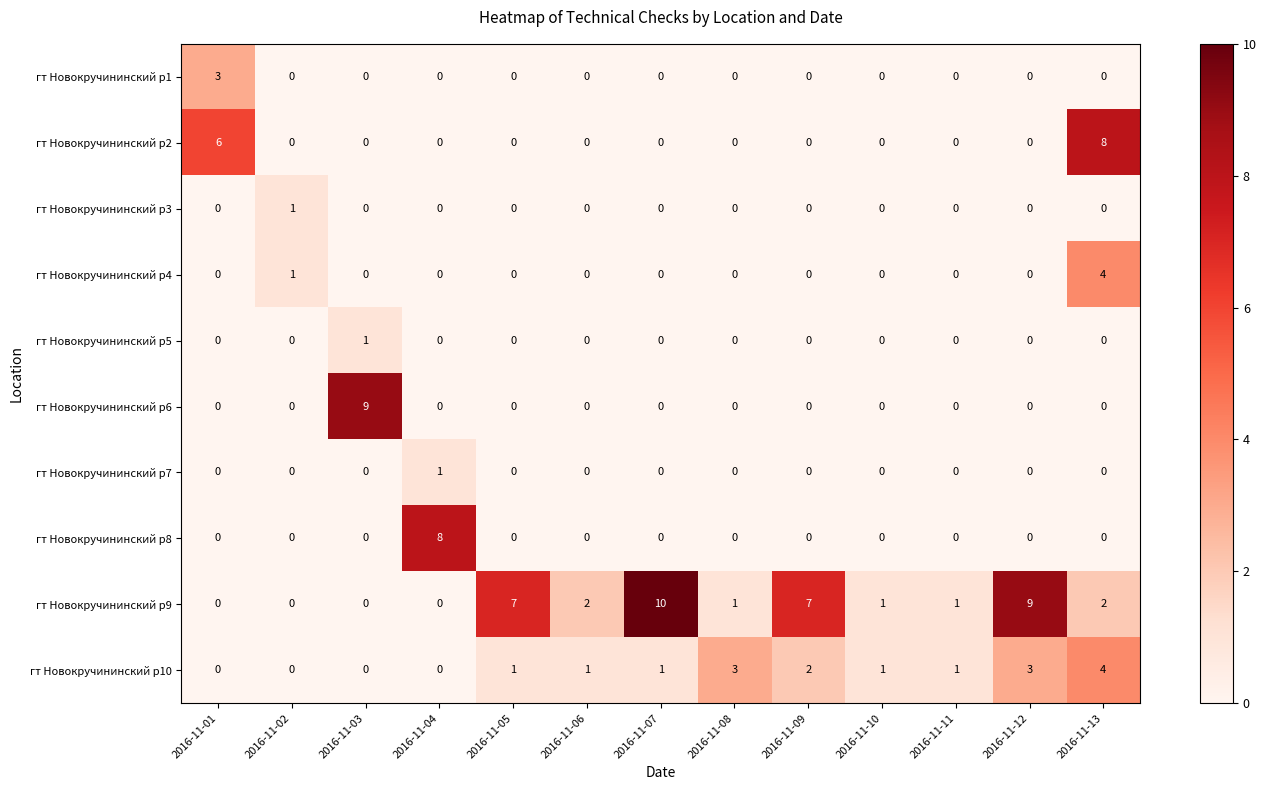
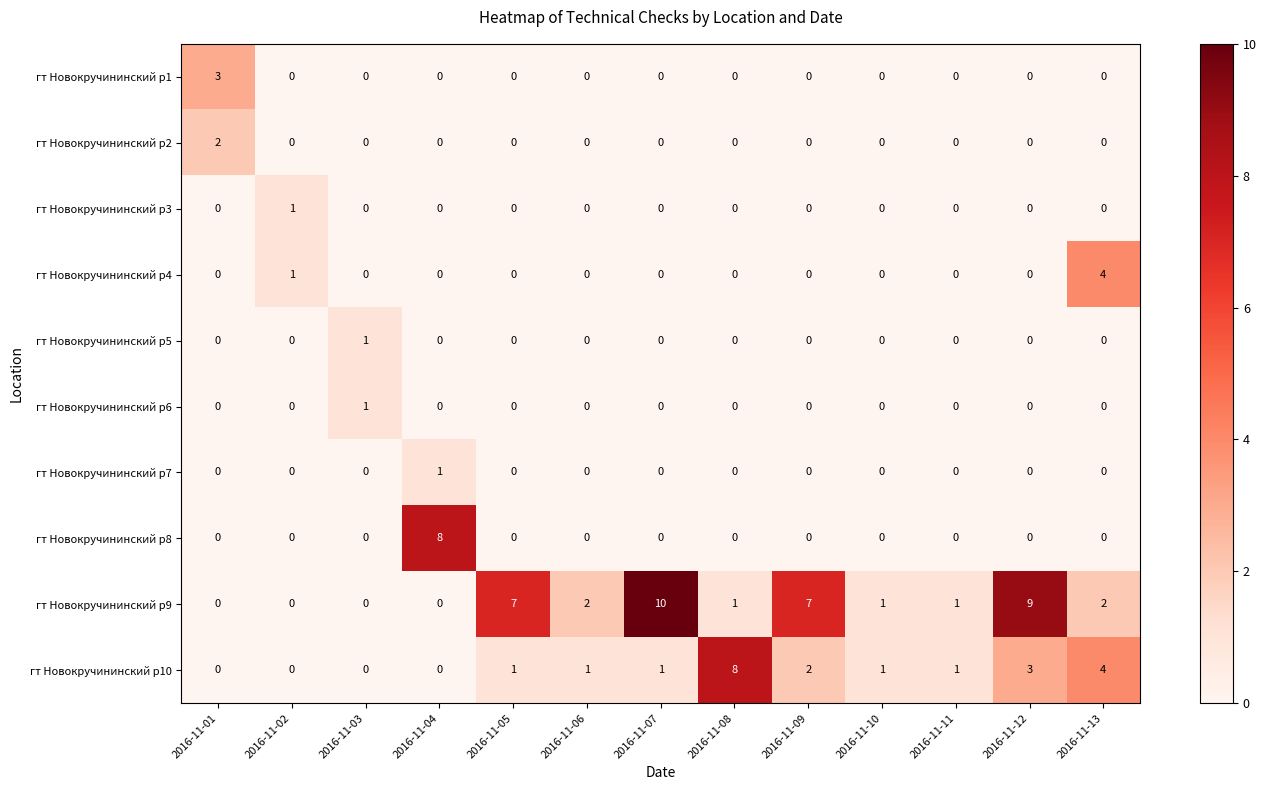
  {
    "гт Новокручининский р1": {
      "2016-11-01": 3,
      "2016-11-02": 0,
      "2016-11-03": 0,
      "2016-11-04": 0,
      "2016-11-05": 0,
      "2016-11-06": 0,
      "2016-11-07": 0,
      "2016-11-08": 0,
      "2016-11-09": 0,
      "2016-11-10": 0,
      "2016-11-11": 0,
      "2016-11-12": 0,
      "2016-11-13": 0
    },
    "гт Новокручининский р2": {
-     "2016-11-01": 6,
+     "2016-11-01": 2,
      "2016-11-02": 0,
      "2016-11-03": 0,
      "2016-11-04": 0,
      "2016-11-05": 0,
      "2016-11-06": 0,
      "2016-11-07": 0,
      "2016-11-08": 0,
      "2016-11-09": 0,
      "2016-11-10": 0,
      "2016-11-11": 0,
      "2016-11-12": 0,
-     "2016-11-13": 8
+     "2016-11-13": 0
    },
    "гт Новокручининский р3": {
      "2016-11-01": 0,
      "2016-11-02": 1,
      "2016-11-03": 0,
      "2016-11-04": 0,
      "2016-11-05": 0,
      "2016-11-06": 0,
      "2016-11-07": 0,
      "2016-11-08": 0,
      "2016-11-09": 0,
      "2016-11-10": 0,
      "2016-11-11": 0,
      "2016-11-12": 0,
      "2016-11-13": 0
    },
    "гт Новокручининский р4": {
      "2016-11-01": 0,
      "2016-11-02": 1,
      "2016-11-03": 0,
      "2016-11-04": 0,
      "2016-11-05": 0,
      "2016-11-06": 0,
      "2016-11-07": 0,
      "2016-11-08": 0,
      "2016-11-09": 0,
      "2016-11-10": 0,
      "2016-11-11": 0,
      "2016-11-12": 0,
      "2016-11-13": 4
    },
    "гт Новокручининский р5": {
      "2016-11-01": 0,
      "2016-11-02": 0,
      "2016-11-03": 1,
      "2016-11-04": 0,
      "2016-11-05": 0,
      "2016-11-06": 0,
      "2016-11-07": 0,
      "2016-11-08": 0,
      "2016-11-09": 0,
      "2016-11-10": 0,
      "2016-11-11": 0,
      "2016-11-12": 0,
      "2016-11-13": 0
    },
    "гт Новокручининский р6": {
      "2016-11-01": 0,
      "2016-11-02": 0,
-     "2016-11-03": 9,
+     "2016-11-03": 1,
      "2016-11-04": 0,
      "2016-11-05": 0,
      "2016-11-06": 0,
      "2016-11-07": 0,
      "2016-11-08": 0,
      "2016-11-09": 0,
      "2016-11-10": 0,
      "2016-11-11": 0,
      "2016-11-12": 0,
      "2016-11-13": 0
    },
    "гт Новокручининский р7": {
      "2016-11-01": 0,
      "2016-11-02": 0,
      "2016-11-03": 0,
      "2016-11-04": 1,
      "2016-11-05": 0,
      "2016-11-06": 0,
      "2016-11-07": 0,
      "2016-11-08": 0,
      "2016-11-09": 0,
      "2016-11-10": 0,
      "2016-11-11": 0,
      "2016-11-12": 0,
      "2016-11-13": 0
    },
    "гт Новокручининский р8": {
      "2016-11-01": 0,
      "2016-11-02": 0,
      "2016-11-03": 0,
      "2016-11-04": 8,
      "2016-11-05": 0,
      "2016-11-06": 0,
      "2016-11-07": 0,
      "2016-11-08": 0,
      "2016-11-09": 0,
      "2016-11-10": 0,
      "2016-11-11": 0,
      "2016-11-12": 0,
      "2016-11-13": 0
    },
    "гт Новокручининский р9": {
      "2016-11-01": 0,
      "2016-11-02": 0,
      "2016-11-03": 0,
      "2016-11-04": 0,
      "2016-11-05": 7,
      "2016-11-06": 2,
      "2016-11-07": 10,
      "2016-11-08": 1,
      "2016-11-09": 7,
      "2016-11-10": 1,
      "2016-11-11": 1,
      "2016-11-12": 9,
      "2016-11-13": 2
    },
    "гт Новокручининский р10": {
      "2016-11-01": 0,
      "2016-11-02": 0,
      "2016-11-03": 0,
      "2016-11-04": 0,
      "2016-11-05": 1,
      "2016-11-06": 1,
      "2016-11-07": 1,
-     "2016-11-08": 3,
+     "2016-11-08": 8,
      "2016-11-09": 2,
      "2016-11-10": 1,
      "2016-11-11": 1,
      "2016-11-12": 3,
      "2016-11-13": 4
    }
  }
